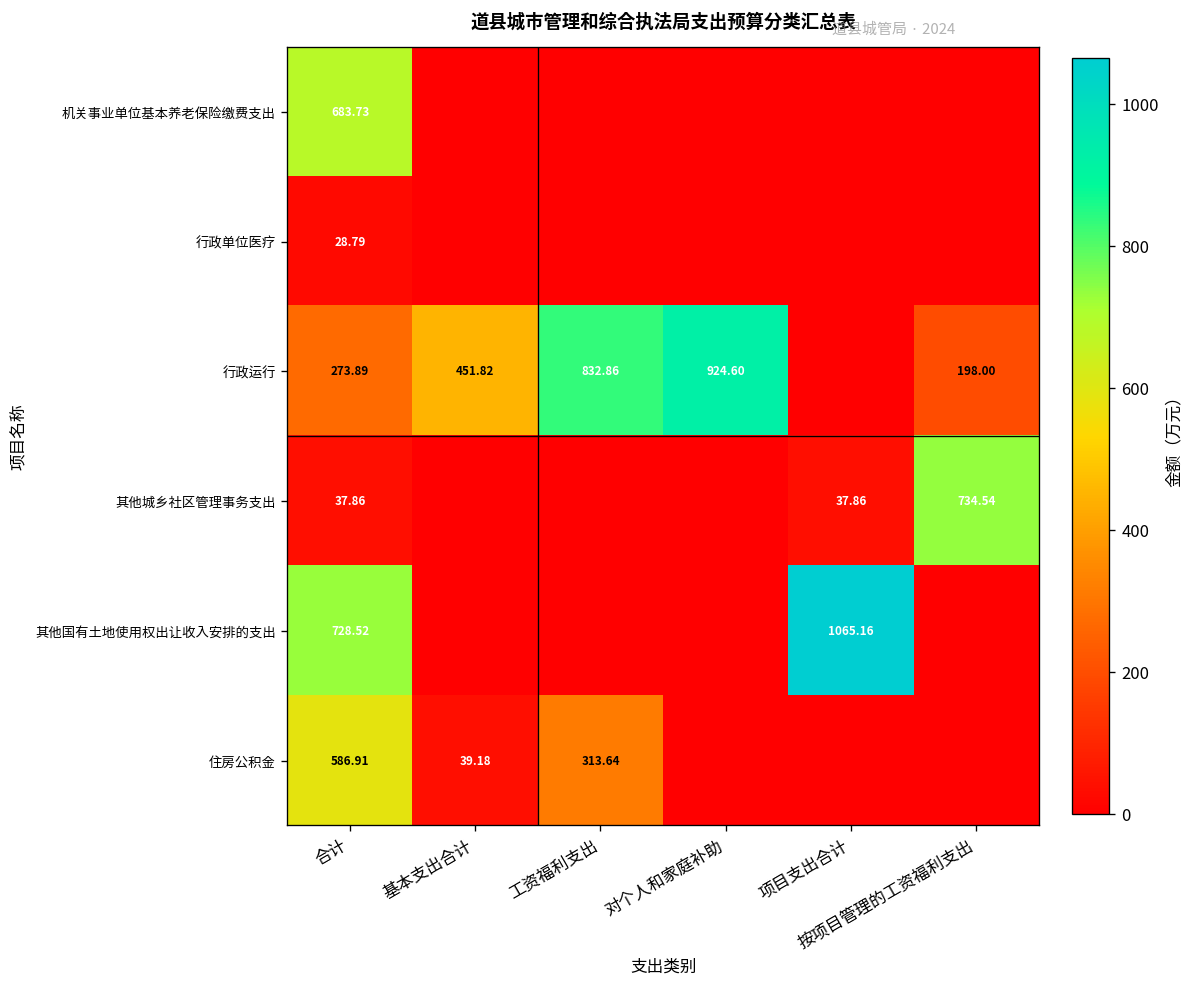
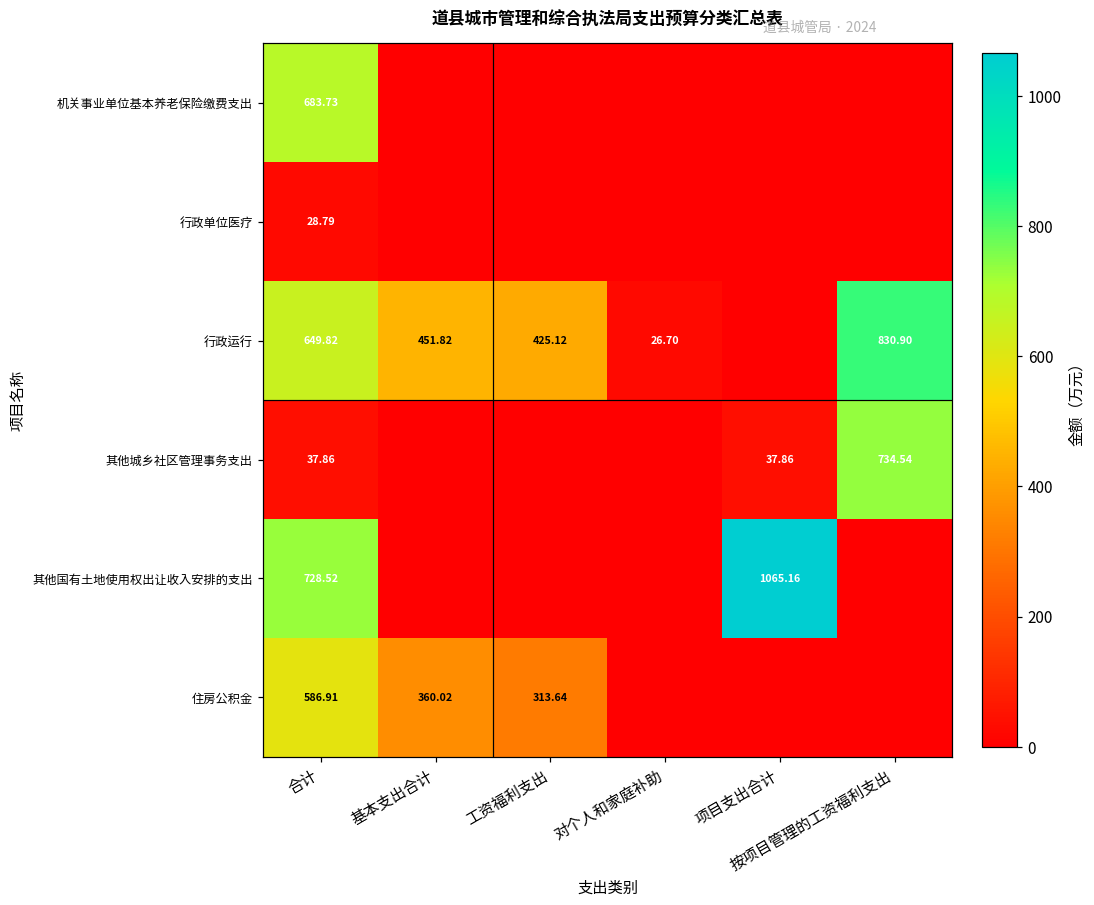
  {
    "机关事业单位基本养老保险缴费支出": {
      "合计": 683.73
    },
    "行政单位医疗": {
      "合计": 28.79
    },
    "行政运行": {
-     "合计": 273.89,
+     "合计": 649.82,
      "基本支出合计": 451.82,
-     "工资福利支出": 832.86,
-     "对个人和家庭补助": 924.60,
-     "按项目管理的工资福利支出": 198.00
+     "工资福利支出": 425.12,
+     "对个人和家庭补助": 26.70,
+     "按项目管理的工资福利支出": 830.90
    },
    "其他城乡社区管理事务支出": {
      "合计": 37.86,
      "项目支出合计": 37.86,
      "按项目管理的工资福利支出": 734.54
    },
    "其他国有土地使用权出让收入安排的支出": {
      "合计": 728.52,
      "项目支出合计": 1065.16
    },
    "住房公积金": {
      "合计": 586.91,
-     "基本支出合计": 39.18,
+     "基本支出合计": 360.02,
      "工资福利支出": 313.64
    }
  }
